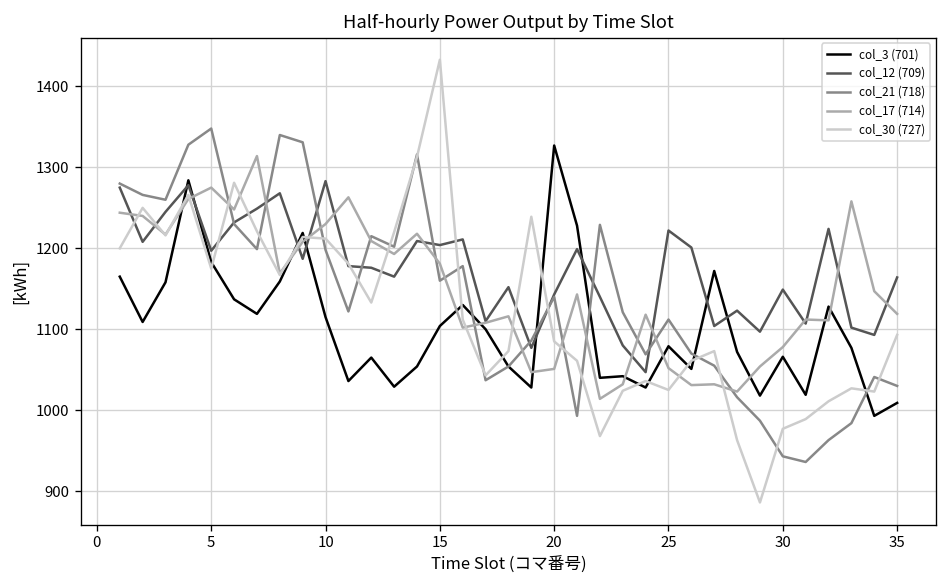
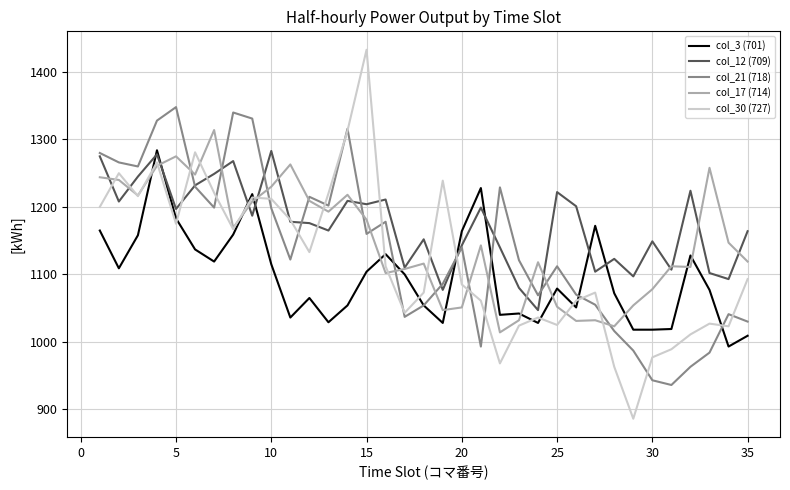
  {
    "col_3 (701)": {
      "5": 1180,
      "10": 1120,
      "15": 1100,
-     "20": 1330,
+     "20": 1160,
      "25": 1080,
-     "30": 1070,
+     "30": 1020,
      "35": 1010
    },
    "col_12 (709)": {
      "5": 1200,
      "10": 1280,
      "15": 1200,
      "25": 1220,
      "30": 1150,
      "35": 1160
    }
  }
